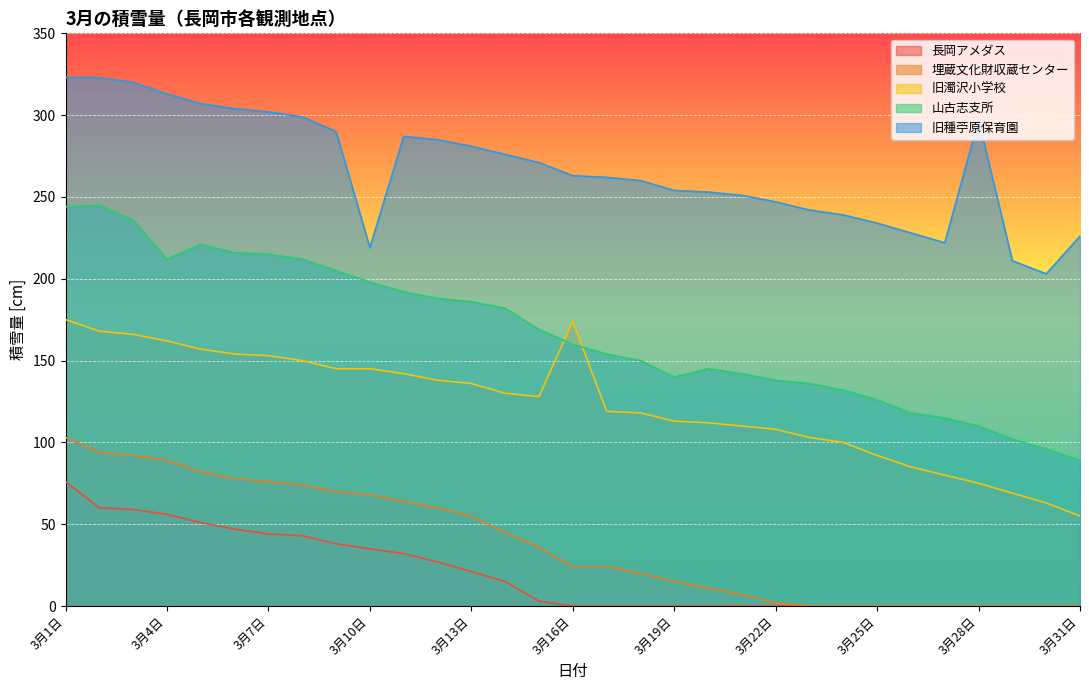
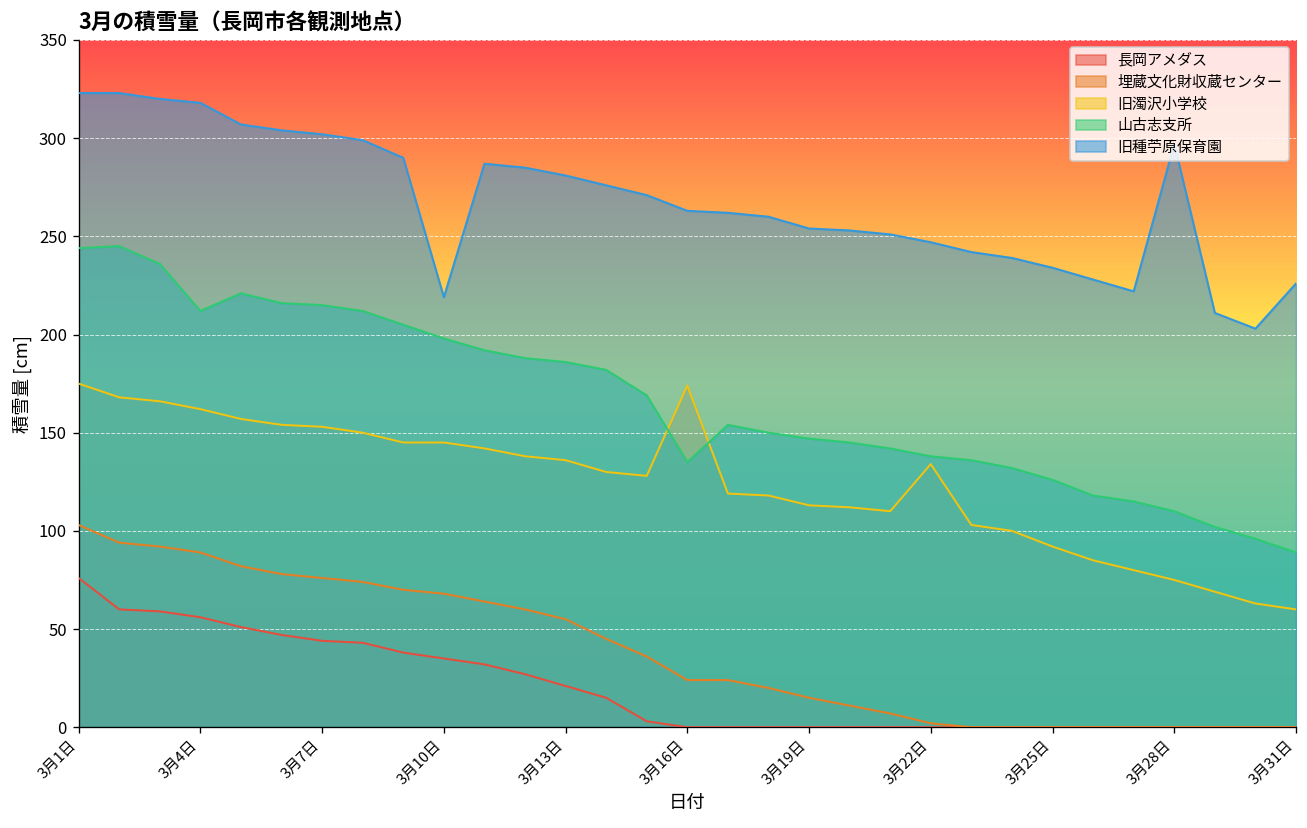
  {
    "旧濁沢小学校": {
      "3月1日": 175,
      "3月4日": 162,
      "3月7日": 153,
      "3月10日": 145,
      "3月13日": 136,
      "3月16日": 174,
      "3月19日": 113,
-     "3月22日": 108,
+     "3月22日": 134,
      "3月25日": 92,
      "3月28日": 75,
-     "3月31日": 55
+     "3月31日": 60
    },
    "山古志支所": {
      "3月1日": 244,
      "3月4日": 212,
      "3月7日": 215,
      "3月10日": 198,
      "3月13日": 186,
-     "3月16日": 160,
-     "3月19日": 140,
+     "3月16日": 135,
+     "3月19日": 147,
      "3月22日": 138,
      "3月25日": 126,
      "3月28日": 110,
      "3月31日": 89
    },
    "旧種苧原保育園": {
      "3月1日": 323,
-     "3月4日": 313,
+     "3月4日": 318,
      "3月7日": 302,
      "3月10日": 219,
      "3月13日": 281,
      "3月16日": 263,
      "3月19日": 254,
      "3月22日": 247,
      "3月25日": 234,
      "3月31日": 226
    }
  }
